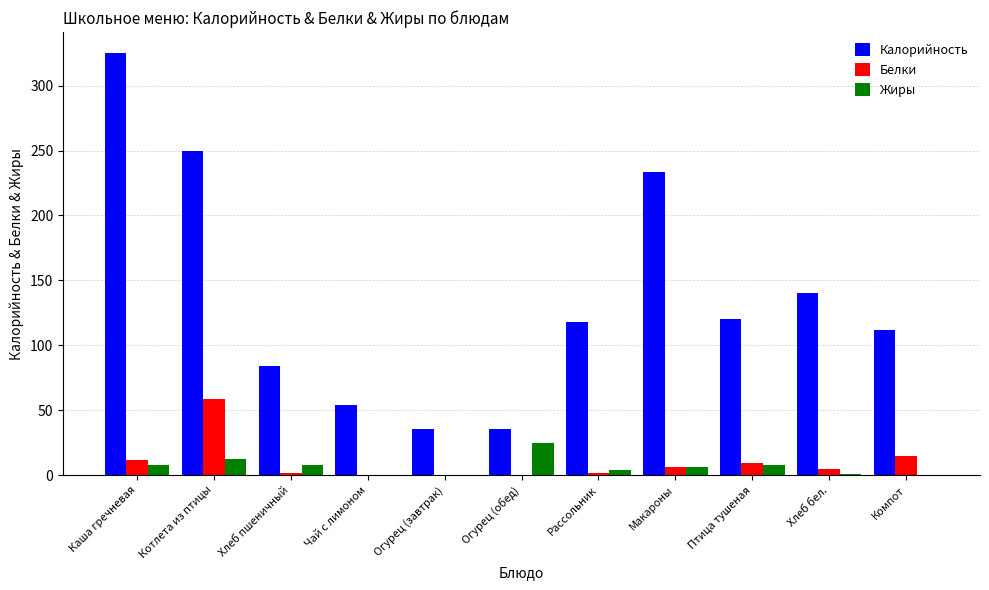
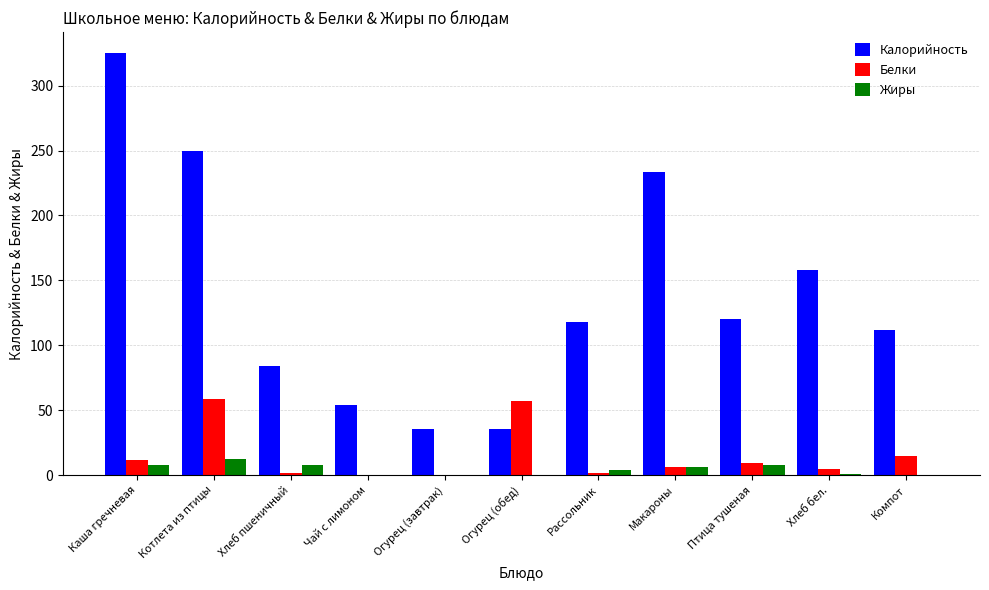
  {
    "Калорийность": {
      "Каша гречневая": 325,
      "Котлета из птицы": 250,
      "Хлеб пшеничный": 84,
      "Чай с лимоном": 54,
      "Огурец (завтрак)": 36,
      "Огурец (обед)": 36,
      "Рассольник": 118,
      "Макароны": 233,
      "Птица тушеная": 120,
-     "Хлеб бел.": 140,
+     "Хлеб бел.": 158,
      "Компот": 112
    },
    "Белки": {
      "Каша гречневая": 11,
      "Котлета из птицы": 59,
-     "Огурец (обед)": 0,
+     "Огурец (обед)": 57,
      "Макароны": 6,
      "Птица тушеная": 9,
      "Хлеб бел.": 5,
      "Компот": 15
    },
    "Жиры": {
      "Каша гречневая": 8,
      "Котлета из птицы": 12,
      "Хлеб пшеничный": 7,
      "Чай с лимоном": 0,
-     "Огурец (обед)": 25,
+     "Огурец (обед)": 0,
      "Рассольник": 4,
      "Макароны": 6,
      "Птица тушеная": 8
    }
  }
